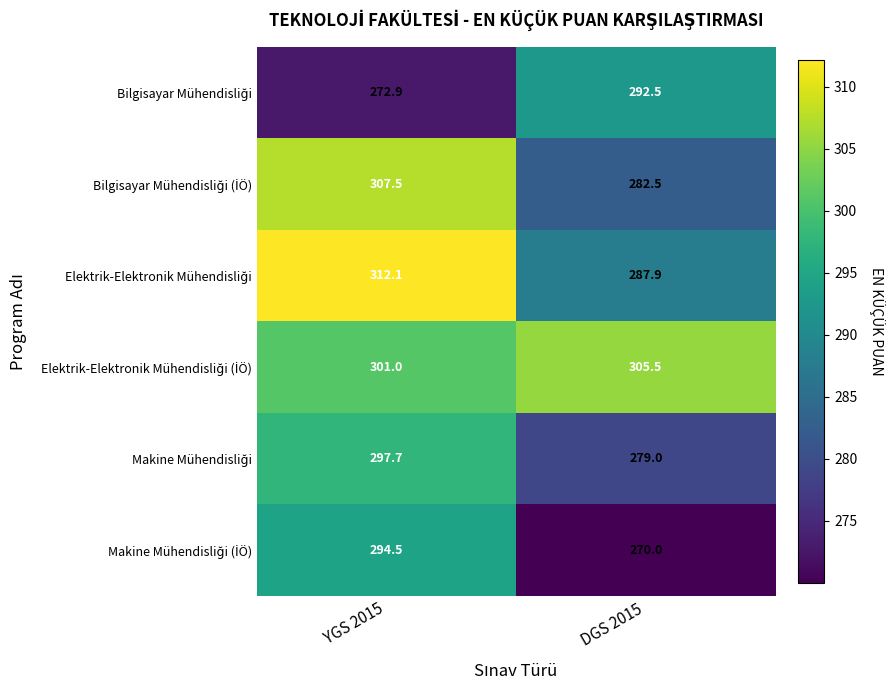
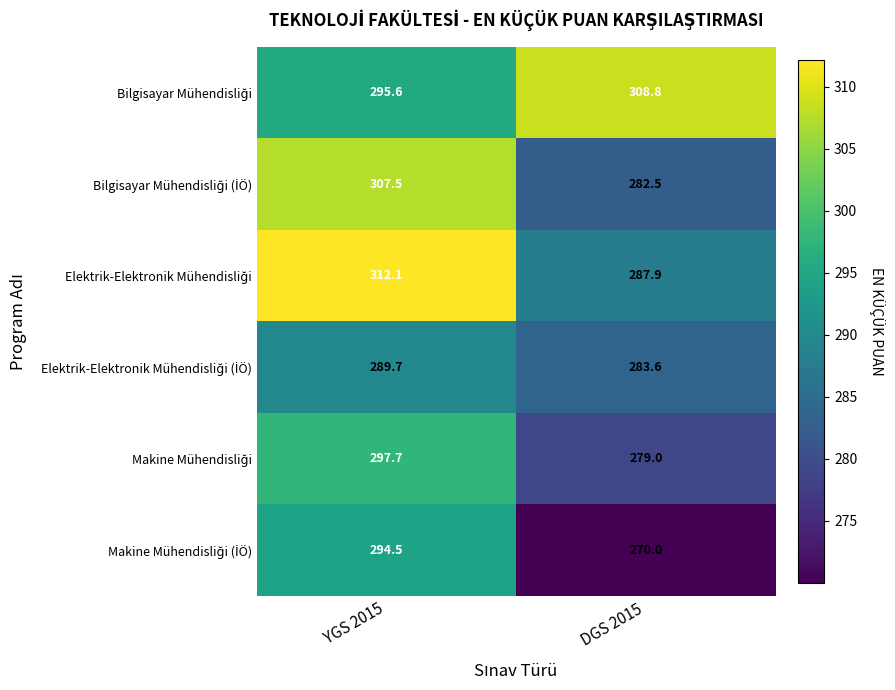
  {
    "Bilgisayar Mühendisliği": {
-     "YGS 2015": 272.9,
-     "DGS 2015": 292.5
+     "YGS 2015": 295.6,
+     "DGS 2015": 308.8
    },
    "Bilgisayar Mühendisliği (İÖ)": {
      "YGS 2015": 307.5,
      "DGS 2015": 282.5
    },
    "Elektrik-Elektronik Mühendisliği": {
      "YGS 2015": 312.1,
      "DGS 2015": 287.9
    },
    "Elektrik-Elektronik Mühendisliği (İÖ)": {
-     "YGS 2015": 301.0,
-     "DGS 2015": 305.5
+     "YGS 2015": 289.7,
+     "DGS 2015": 283.6
    },
    "Makine Mühendisliği": {
      "YGS 2015": 297.7,
      "DGS 2015": 279.0
    },
    "Makine Mühendisliği (İÖ)": {
      "YGS 2015": 294.5,
      "DGS 2015": 270.0
    }
  }
